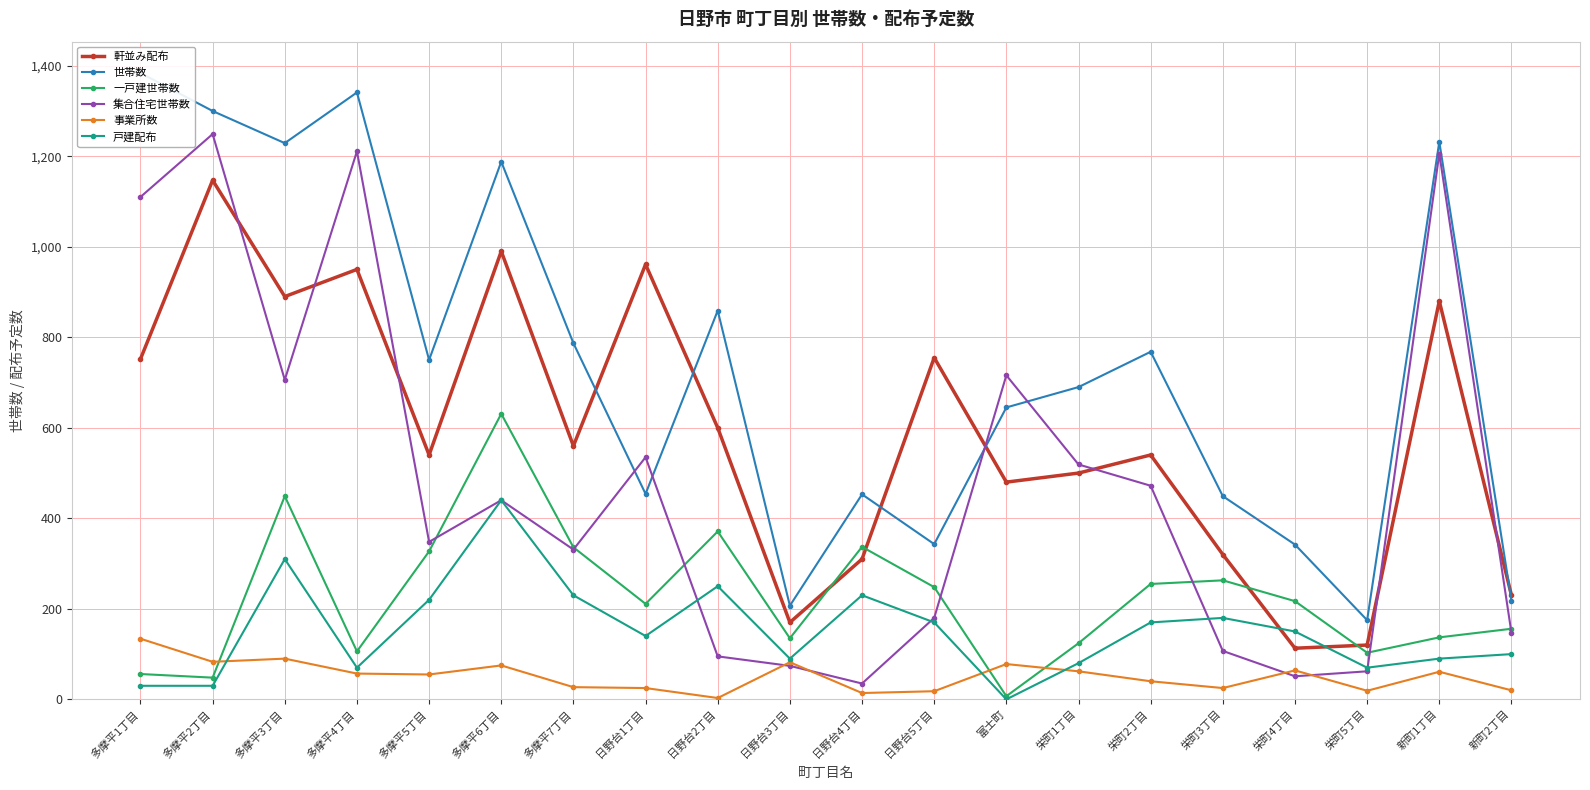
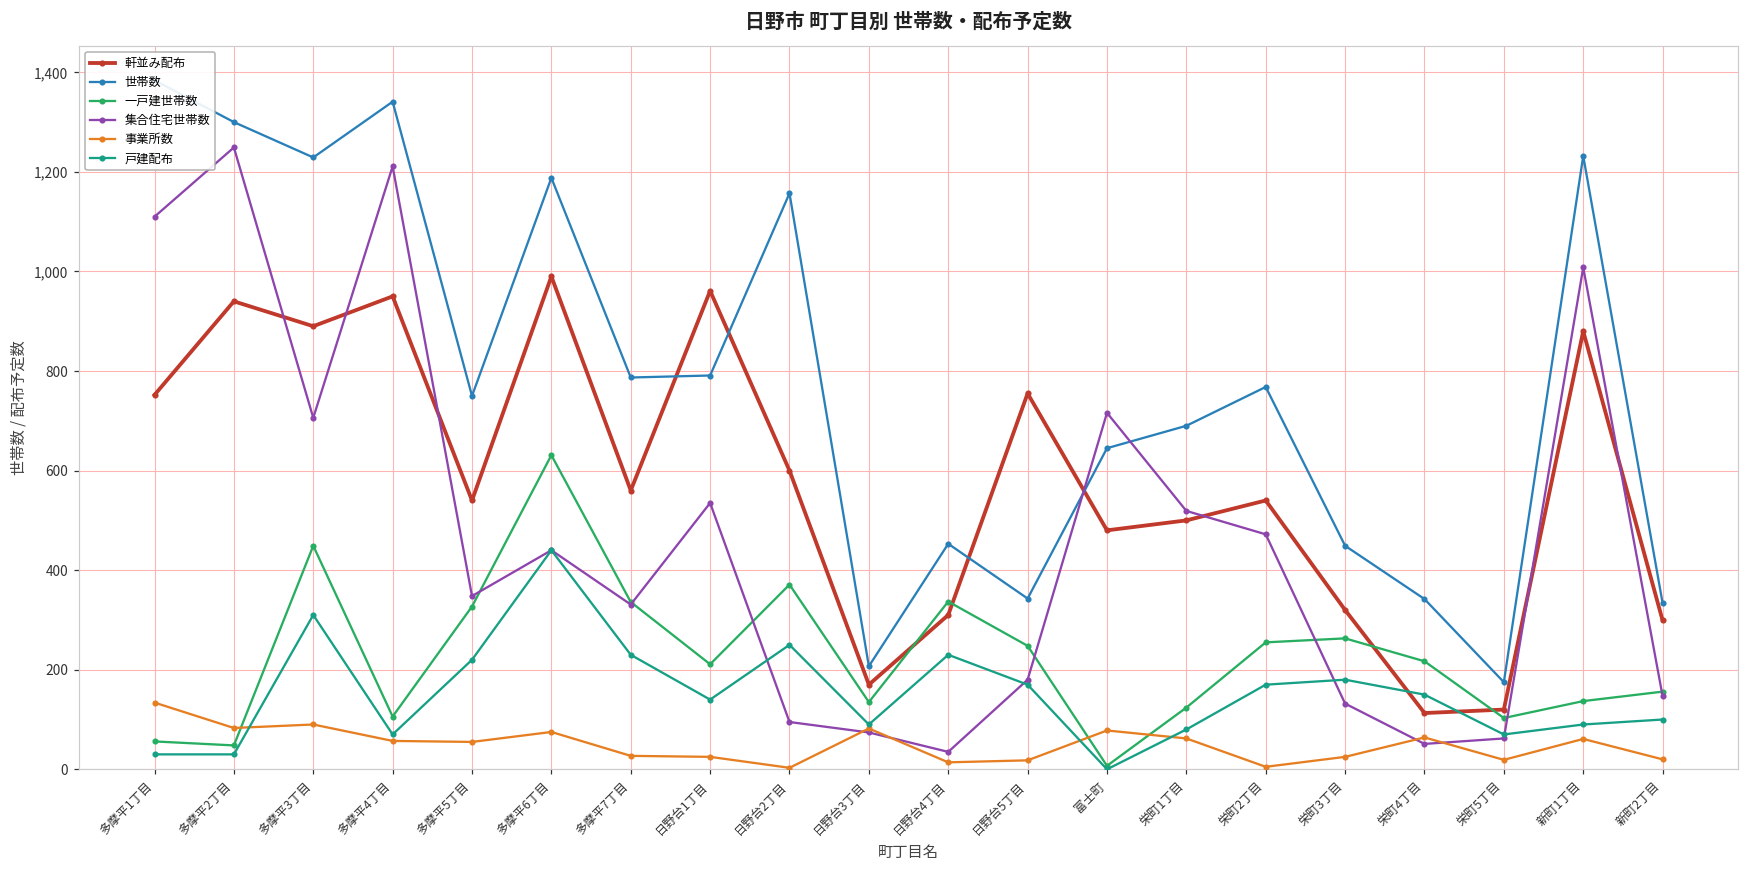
  {
    "軒並み配布": {
      "多摩平1丁目": "750",
-     "多摩平2丁目": "1,150",
+     "多摩平2丁目": "940",
      "多摩平3丁目": "890",
      "多摩平4丁目": "950",
      "多摩平5丁目": "540",
      "多摩平6丁目": "990",
      "多摩平7丁目": "560",
      "日野台1丁目": "960",
      "日野台2丁目": "600",
      "日野台3丁目": "170",
      "日野台4丁目": "310",
      "日野台5丁目": "760",
      "富士町": "480",
      "栄町1丁目": "500",
      "栄町2丁目": "540",
      "栄町3丁目": "320",
      "栄町4丁目": "110",
      "栄町5丁目": "120",
      "新町1丁目": "880",
-     "新町2丁目": "230"
+     "新町2丁目": "300"
    },
    "世帯数": {
      "多摩平2丁目": "1,300",
      "多摩平3丁目": "1,230",
      "多摩平4丁目": "1,340",
      "多摩平5丁目": "750",
      "多摩平6丁目": "1,190",
      "多摩平7丁目": "790",
-     "日野台1丁目": "450",
-     "日野台2丁目": "860",
+     "日野台1丁目": "790",
+     "日野台2丁目": "1,160",
      "日野台3丁目": "210",
      "日野台4丁目": "450",
      "日野台5丁目": "340",
      "富士町": "650",
      "栄町1丁目": "690",
      "栄町2丁目": "770",
      "栄町3丁目": "450",
      "栄町4丁目": "340",
      "栄町5丁目": "180",
      "新町1丁目": "1,230",
-     "新町2丁目": "220"
+     "新町2丁目": "330"
    },
    "集合住宅世帯数": {
      "多摩平1丁目": "1,110",
      "多摩平2丁目": "1,250",
      "多摩平3丁目": "710",
      "多摩平4丁目": "1,210",
      "多摩平5丁目": "350",
      "日野台1丁目": "540",
      "日野台2丁目": "100",
      "日野台3丁目": "70",
      "日野台4丁目": "40",
      "日野台5丁目": "180",
      "富士町": "720",
      "栄町1丁目": "520",
      "栄町2丁目": "470",
-     "栄町3丁目": "110",
+     "栄町3丁目": "130",
      "栄町4丁目": "50",
      "栄町5丁目": "60",
-     "新町1丁目": "1,210",
+     "新町1丁目": "1,010",
      "新町2丁目": "150"
    },
    "事業所数": {
      "多摩平1丁目": "130",
      "多摩平2丁目": "80",
      "多摩平3丁目": "90",
      "多摩平4丁目": "60",
      "多摩平5丁目": "60",
      "多摩平6丁目": "80",
      "多摩平7丁目": "30",
      "日野台1丁目": "30",
      "日野台2丁目": "0",
      "日野台3丁目": "80",
      "日野台4丁目": "10",
      "日野台5丁目": "20",
      "富士町": "80",
      "栄町1丁目": "60",
-     "栄町2丁目": "40",
+     "栄町2丁目": "10",
      "栄町3丁目": "30",
      "栄町4丁目": "60",
      "栄町5丁目": "20",
      "新町1丁目": "60",
      "新町2丁目": "20"
    }
  }
